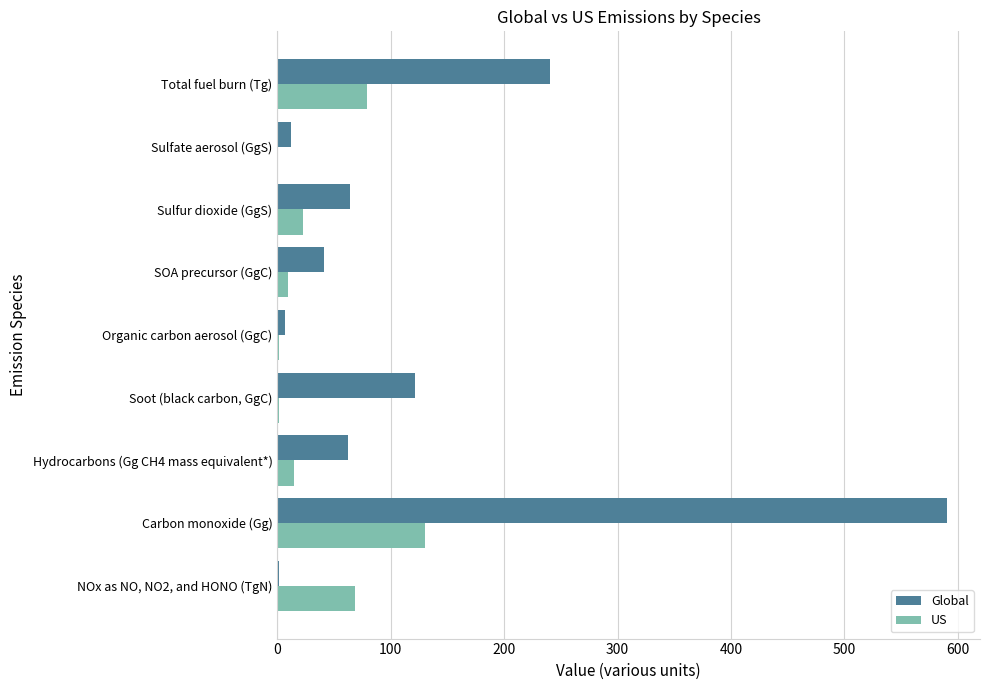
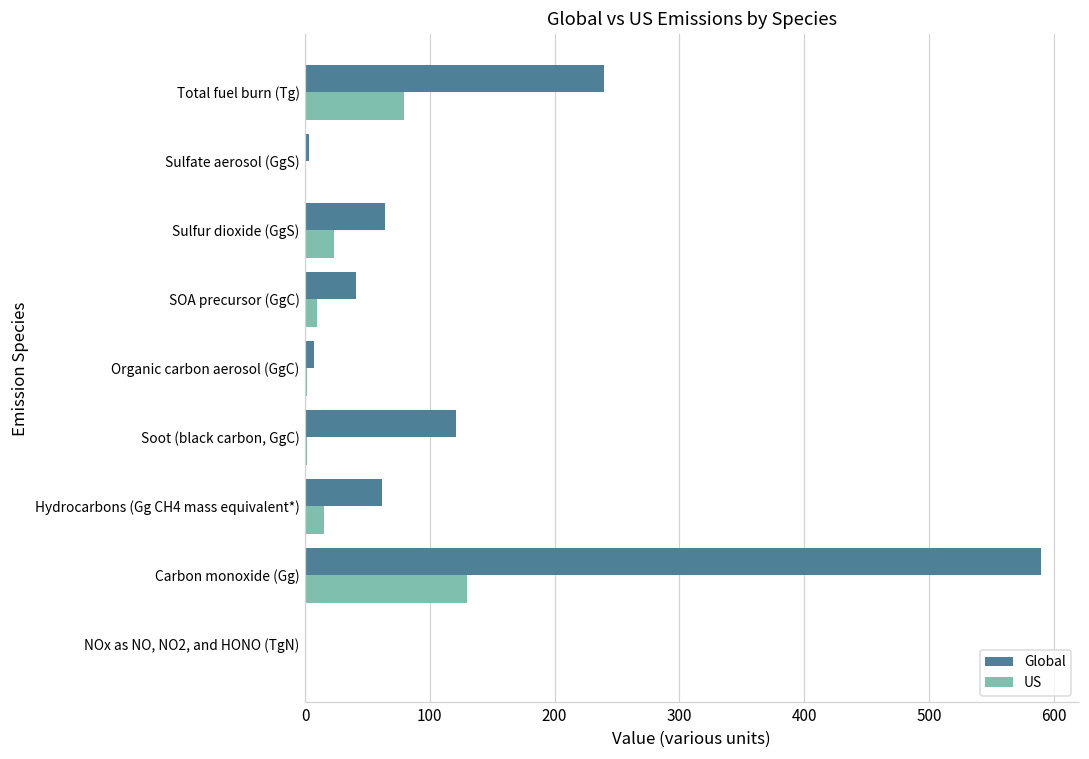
  {
    "Global": {
      "Total fuel burn (Tg)": 240,
-     "Sulfate aerosol (GgS)": 12,
+     "Sulfate aerosol (GgS)": 3,
      "Sulfur dioxide (GgS)": 64,
      "SOA precursor (GgC)": 41,
      "Organic carbon aerosol (GgC)": 7,
      "Soot (black carbon, GgC)": 121,
      "Hydrocarbons (Gg CH4 mass equivalent*)": 62,
      "Carbon monoxide (Gg)": 590
    },
    "US": {
      "Total fuel burn (Tg)": 79,
      "Sulfur dioxide (GgS)": 23,
      "SOA precursor (GgC)": 9,
      "Hydrocarbons (Gg CH4 mass equivalent*)": 15,
      "Carbon monoxide (Gg)": 130,
-     "NOx as NO, NO2, and HONO (TgN)": 68
+     "NOx as NO, NO2, and HONO (TgN)": 0
    }
  }
